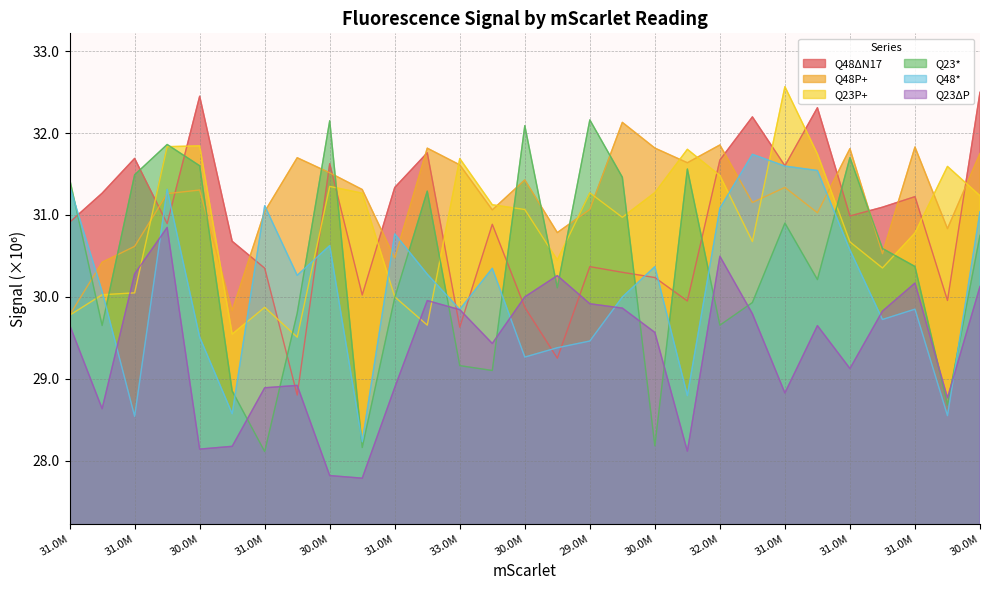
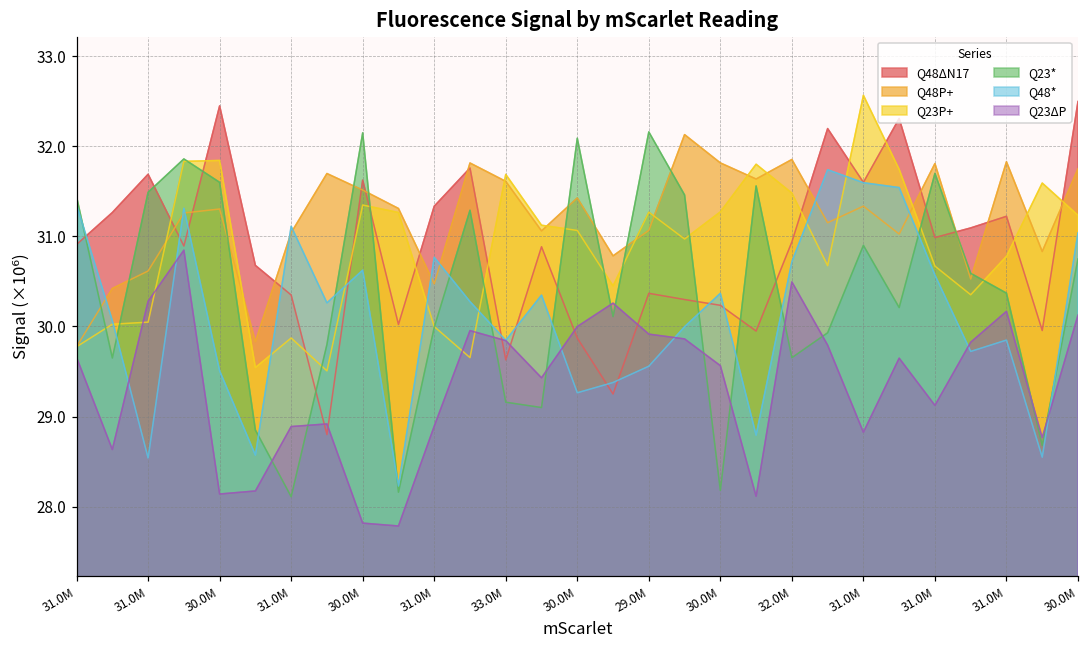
  {
    "Q48ΔN17": {
      "33.0M": 29.6,
      "29.0M": 30.4,
-     "32.0M": 31.7
+     "32.0M": 30.9
    },
    "Q23*": {
      "33.0M": 29.2,
      "29.0M": 32.2,
      "32.0M": 29.7
    },
    "Q48*": {
-     "29.0M": 29.5,
-     "32.0M": 31.1
+     "29.0M": 29.6,
+     "32.0M": 30.7
    },
    "Q23ΔP": {
      "29.0M": 29.9,
      "32.0M": 30.5
    }
  }
